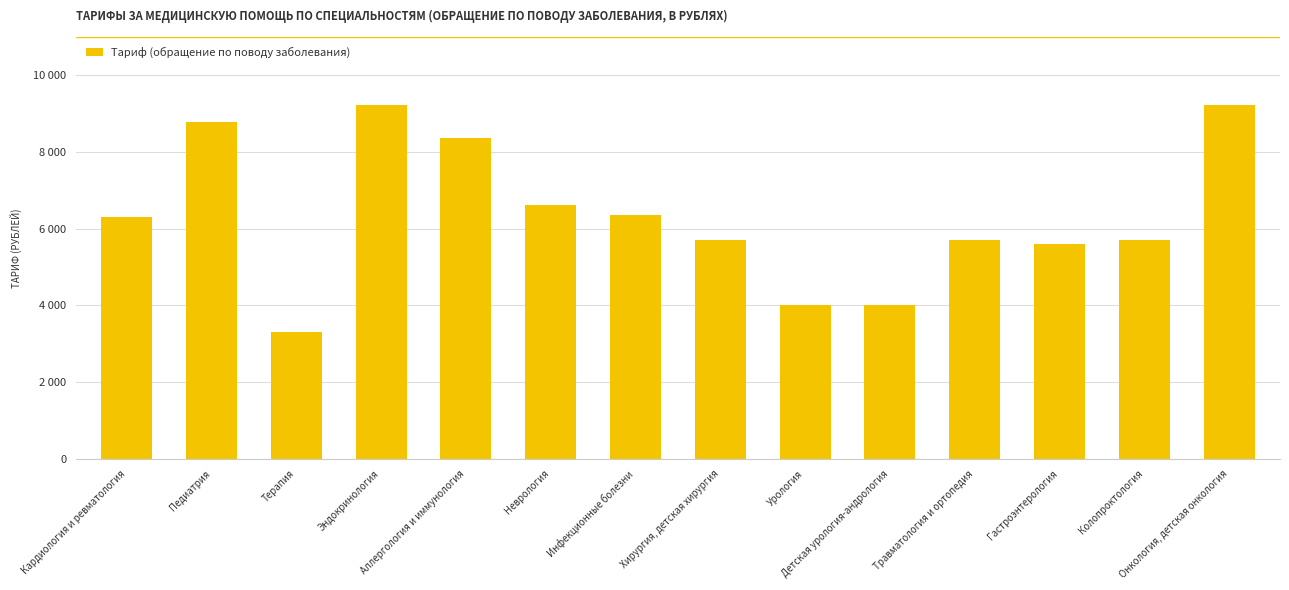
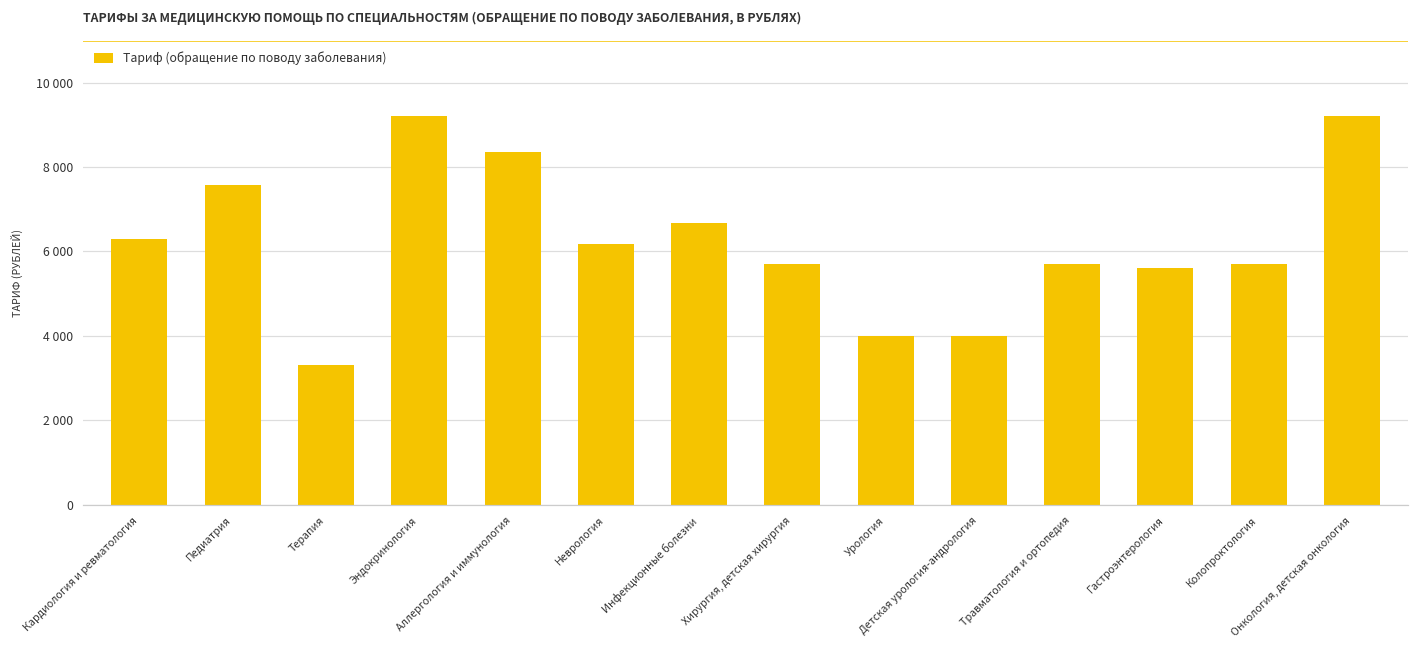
  {
    "Кардиология и ревматология": 6300,
-   "Педиатрия": 8800,
+   "Педиатрия": 7600,
    "Терапия": 3300,
    "Эндокринология": 9200,
    "Аллергология и иммунология": 8400,
-   "Неврология": 6600,
-   "Инфекционные болезни": 6400,
+   "Неврология": 6200,
+   "Инфекционные болезни": 6700,
    "Хирургия, детская хирургия": 5700,
    "Урология": 4000,
    "Детская урология-андрология": 4000,
    "Травматология и ортопедия": 5700,
    "Гастроэнтерология": 5600,
    "Колопроктология": 5700,
    "Онкология, детская онкология": 9200
  }
